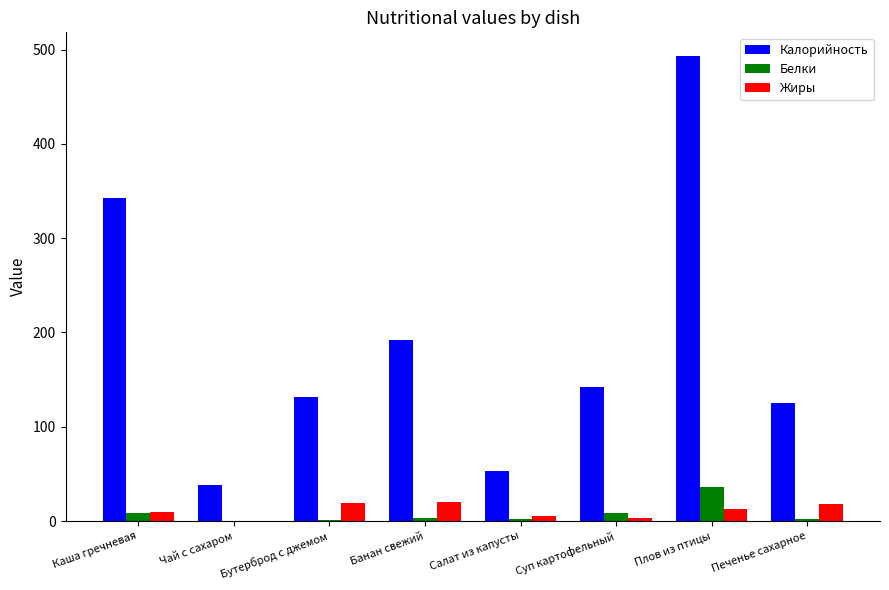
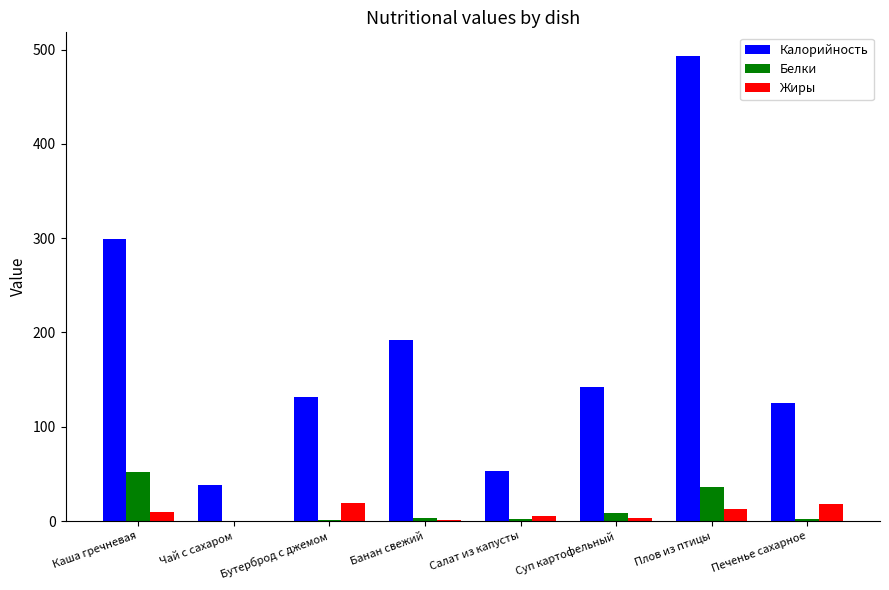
  {
    "Калорийность": {
-     "Каша гречневая": 340,
+     "Каша гречневая": 300,
      "Чай с сахаром": 40,
      "Бутерброд с джемом": 130,
      "Банан свежий": 190,
      "Салат из капусты": 50,
      "Суп картофельный": 140,
      "Плов из птицы": 490,
      "Печенье сахарное": 130
    },
    "Белки": {
-     "Каша гречневая": 10,
+     "Каша гречневая": 50,
      "Банан свежий": 0,
      "Суп картофельный": 10,
      "Плов из птицы": 40
    },
    "Жиры": {
      "Каша гречневая": 10,
      "Бутерброд с джемом": 20,
-     "Банан свежий": 20,
+     "Банан свежий": 0,
      "Салат из капусты": 10,
      "Суп картофельный": 0,
      "Плов из птицы": 10,
      "Печенье сахарное": 20
    }
  }
